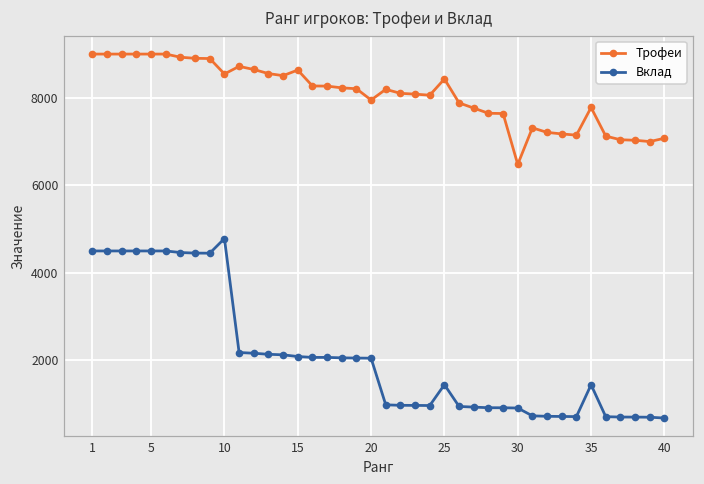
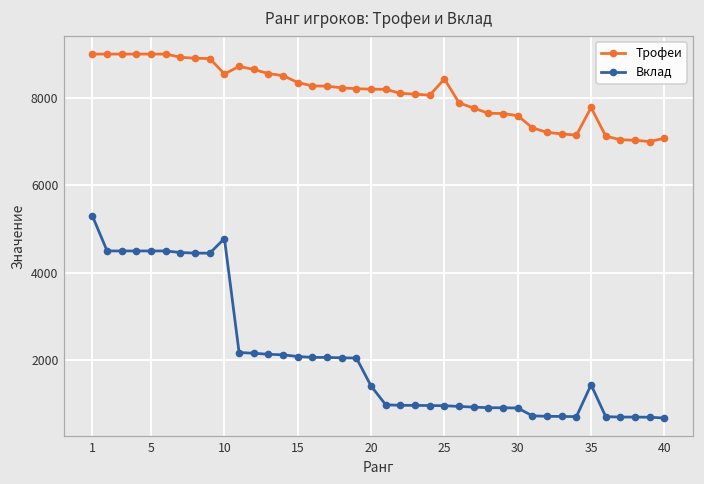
  {
    "Трофеи": {
      "1": 9000,
      "5": 9000,
      "10": 8500,
-     "15": 8600,
-     "20": 8000,
+     "15": 8400,
+     "20": 8200,
      "25": 8400,
-     "30": 6500,
+     "30": 7600,
      "35": 7800,
      "40": 7100
    },
    "Вклад": {
-     "1": 4500,
+     "1": 5300,
      "5": 4500,
      "10": 4800,
      "15": 2100,
-     "20": 2000,
-     "25": 1400,
+     "20": 1400,
+     "25": 1000,
      "30": 900,
      "35": 1400,
      "40": 700
    }
  }
